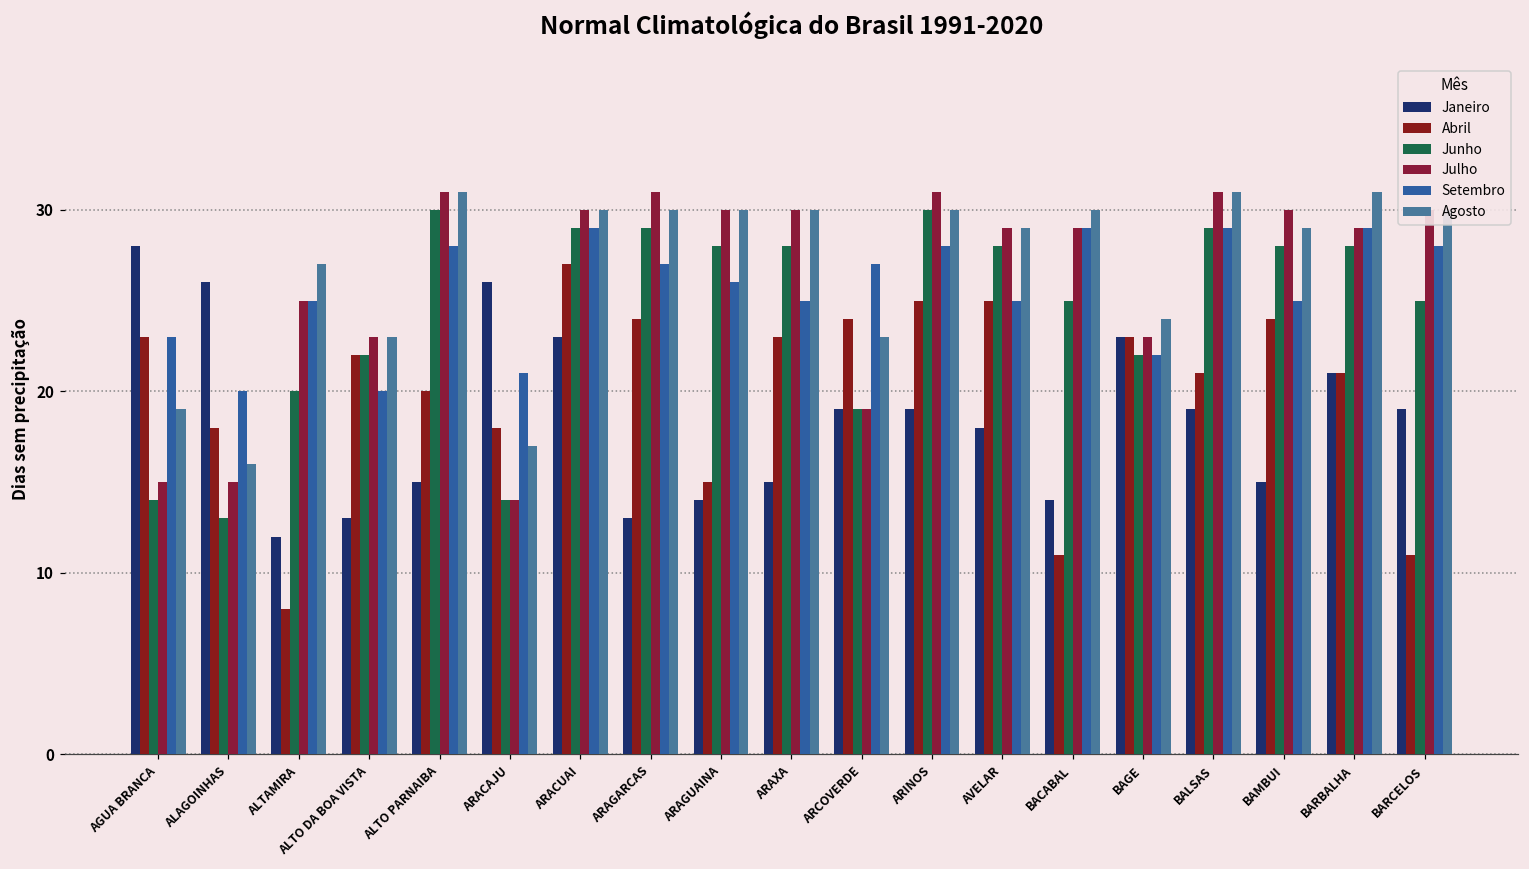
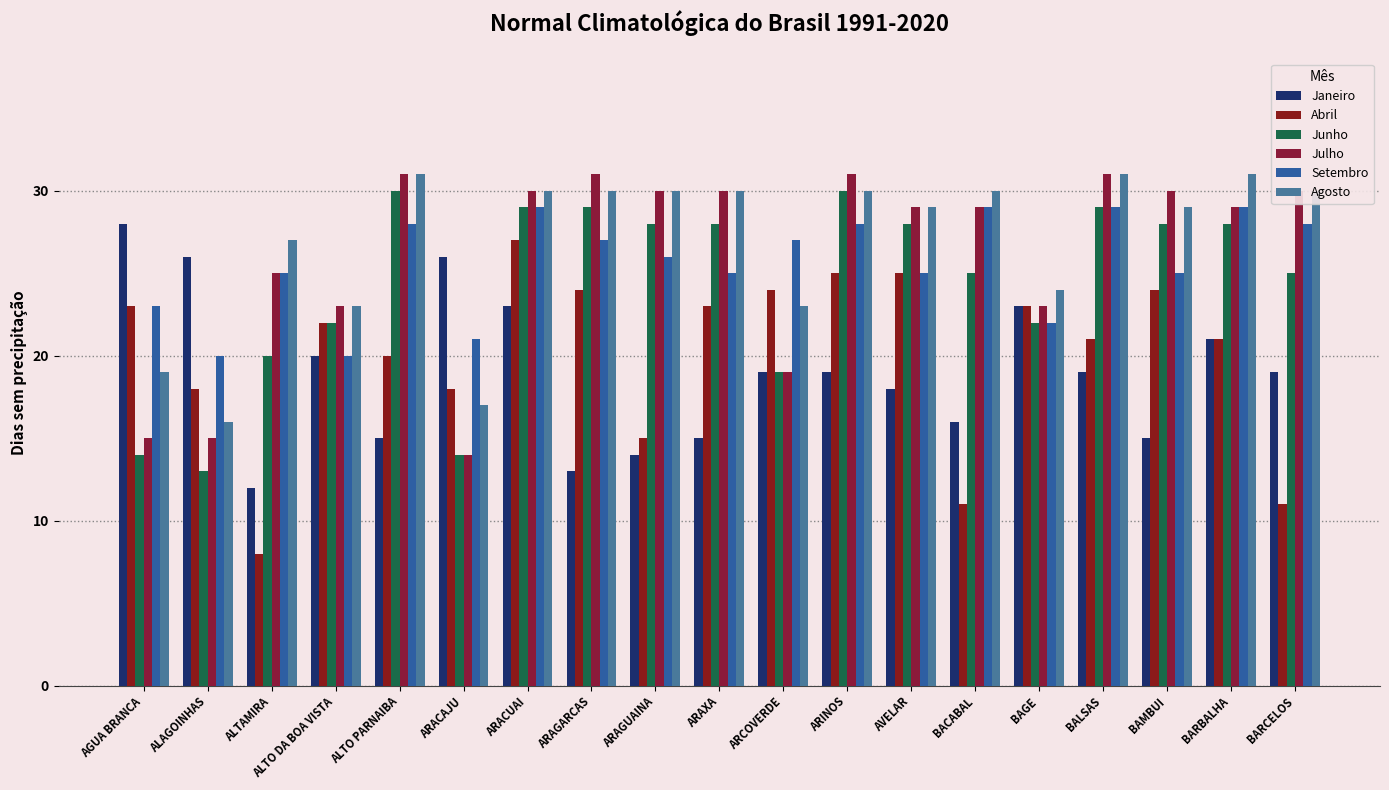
  {
    "Janeiro": {
      "AGUA BRANCA": 28,
      "ALAGOINHAS": 26,
      "ALTAMIRA": 12,
-     "ALTO DA BOA VISTA": 13,
+     "ALTO DA BOA VISTA": 20,
      "ALTO PARNAIBA": 15,
      "ARACAJU": 26,
      "ARACUAI": 23,
      "ARAGARCAS": 13,
      "ARAGUAINA": 14,
      "ARAXA": 15,
      "ARCOVERDE": 19,
      "ARINOS": 19,
      "AVELAR": 18,
-     "BACABAL": 14,
+     "BACABAL": 16,
      "BAGE": 23,
      "BALSAS": 19,
      "BAMBUI": 15,
      "BARBALHA": 21,
      "BARCELOS": 19
    },
    "Junho": {
      "AGUA BRANCA": 14,
      "ALAGOINHAS": 13,
      "ALTAMIRA": 20,
      "ALTO DA BOA VISTA": 22,
      "ALTO PARNAIBA": 30,
      "ARACAJU": 14,
      "ARACUAI": 29,
      "ARAGARCAS": 29,
      "ARAGUAINA": 28,
      "ARAXA": 28,
      "ARCOVERDE": 19,
      "ARINOS": 30,
      "AVELAR": 28,
      "BACABAL": 25,
      "BAGE": 22,
      "BALSAS": 29,
      "BAMBUI": 28,
      "BARBALHA": 28,
      "BARCELOS": 25
    }
  }
